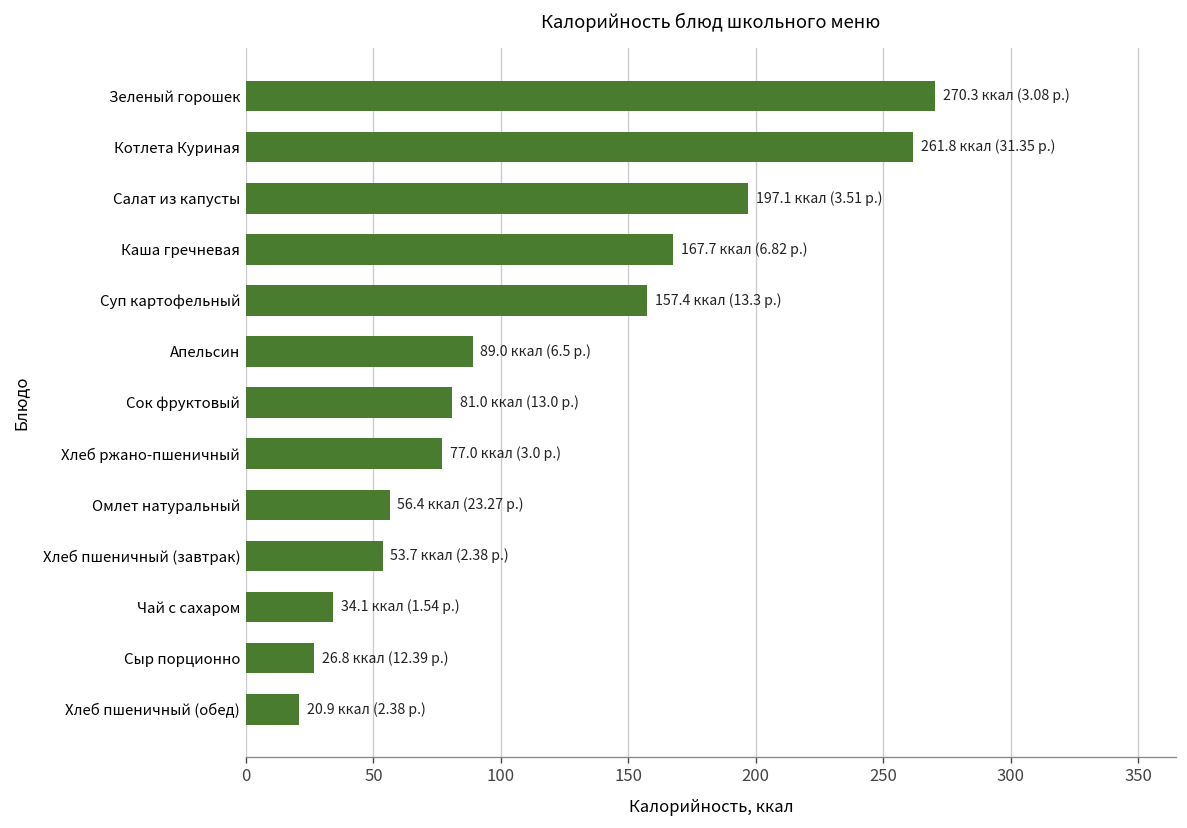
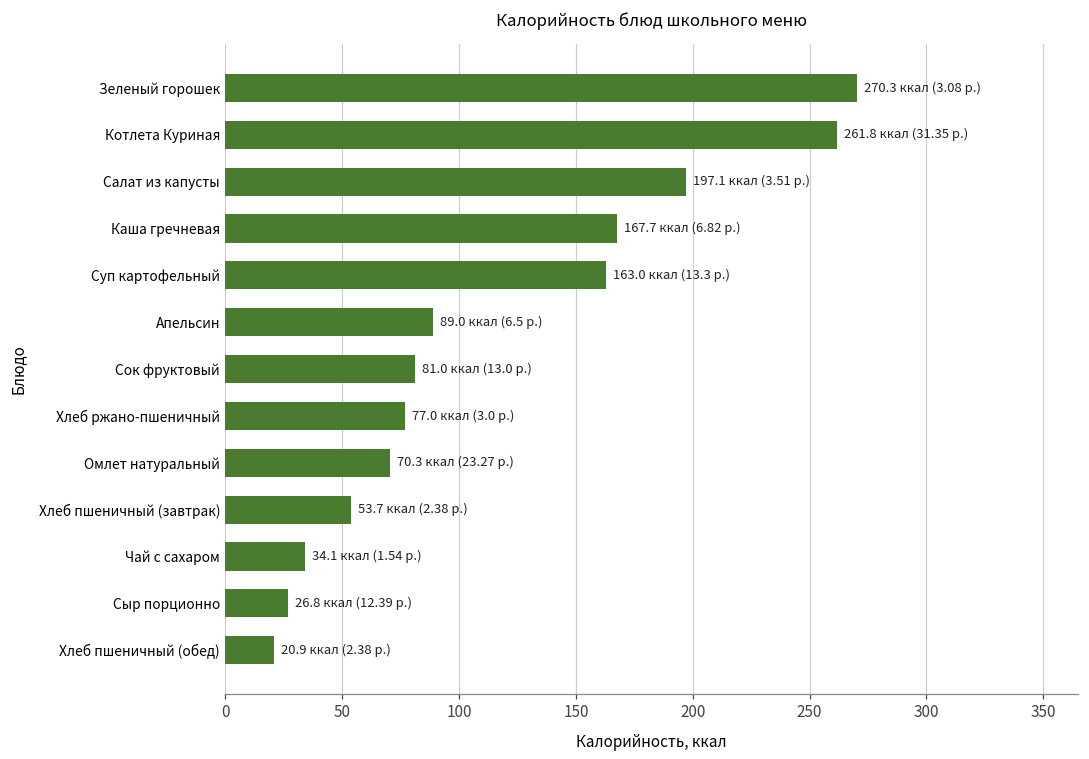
  {
    "Зеленый горошек": 270.3,
    "Котлета Куриная": 261.8,
    "Салат из капусты": 197.1,
    "Каша гречневая": 167.7,
-   "Суп картофельный": 157.4,
+   "Суп картофельный": 163.0,
    "Апельсин": 89.0,
    "Сок фруктовый": 81.0,
    "Хлеб ржано-пшеничный": 77.0,
-   "Омлет натуральный": 56.4,
+   "Омлет натуральный": 70.3,
    "Хлеб пшеничный (завтрак)": 53.7,
    "Чай с сахаром": 34.1,
    "Сыр порционно": 26.8,
    "Хлеб пшеничный (обед)": 20.9
  }
